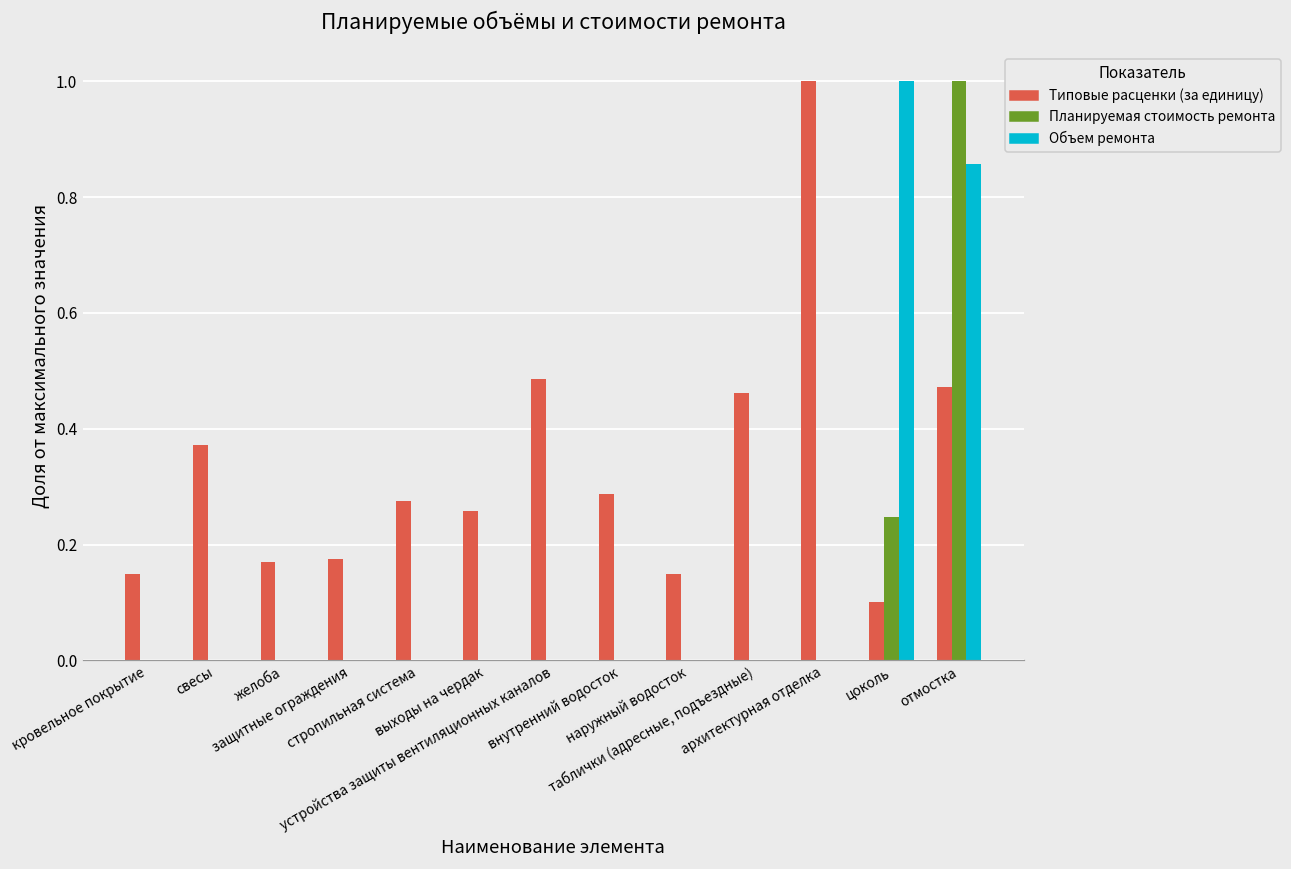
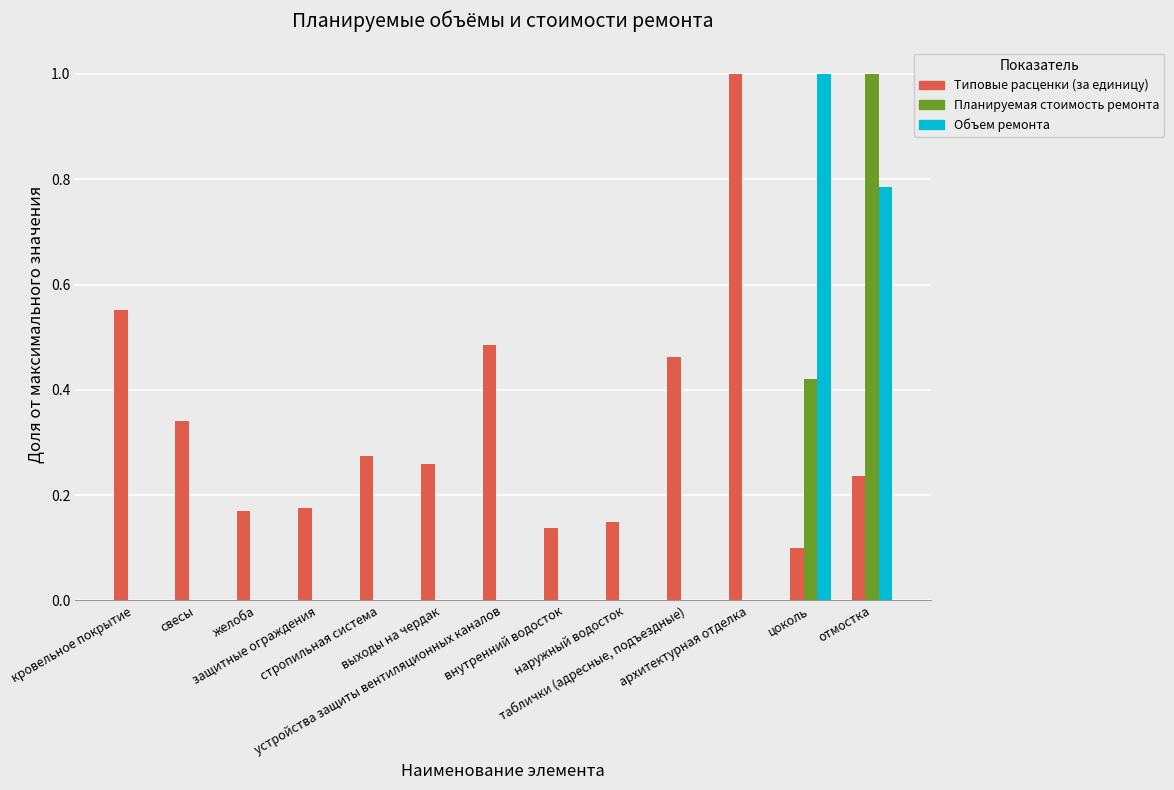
  {
    "Типовые расценки (за единицу)": {
-     "кровельное покрытие": 0.15,
-     "свесы": 0.37,
+     "кровельное покрытие": 0.55,
+     "свесы": 0.34,
      "желоба": 0.17,
      "защитные ограждения": 0.18,
      "стропильная система": 0.27,
      "выходы на чердак": 0.26,
      "устройства защиты вентиляционных каналов": 0.49,
-     "внутренний водосток": 0.29,
+     "внутренний водосток": 0.14,
      "наружный водосток": 0.15,
      "таблички (адресные, подъездные)": 0.46,
      "архитектурная отделка": 1.00,
      "цоколь": 0.10,
-     "отмостка": 0.47
+     "отмостка": 0.24
    },
    "Планируемая стоимость ремонта": {
      "кровельное покрытие": 0.00,
      "свесы": 0.00,
      "желоба": 0.00,
      "защитные ограждения": 0.00,
      "стропильная система": 0.00,
      "выходы на чердак": 0.00,
      "устройства защиты вентиляционных каналов": 0.00,
      "внутренний водосток": 0.00,
      "наружный водосток": 0.00,
      "таблички (адресные, подъездные)": 0.00,
      "архитектурная отделка": 0.00,
-     "цоколь": 0.25,
+     "цоколь": 0.42,
      "отмостка": 1.00
    },
    "Объем ремонта": {
      "кровельное покрытие": 0.00,
      "свесы": 0.00,
      "желоба": 0.00,
      "защитные ограждения": 0.00,
      "стропильная система": 0.00,
      "выходы на чердак": 0.00,
      "устройства защиты вентиляционных каналов": 0.00,
      "внутренний водосток": 0.00,
      "наружный водосток": 0.00,
      "таблички (адресные, подъездные)": 0.00,
      "архитектурная отделка": 0.00,
      "цоколь": 1.00,
-     "отмостка": 0.86
+     "отмостка": 0.79
    }
  }
